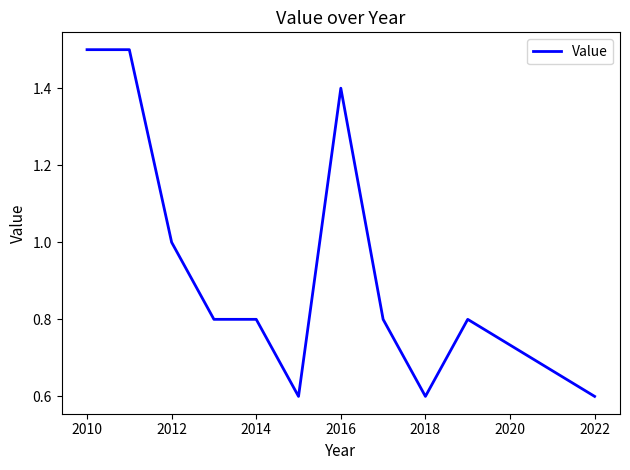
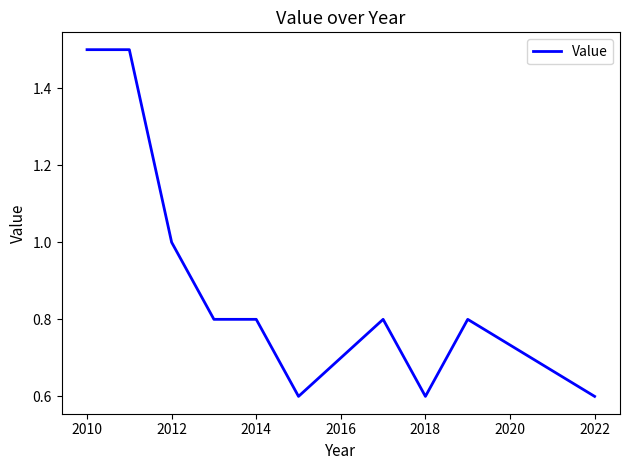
  {
    "2010": 1.5,
    "2012": 1.0,
    "2014": 0.8,
-   "2016": 1.4,
+   "2016": 0.7,
    "2018": 0.6,
    "2022": 0.6
  }
